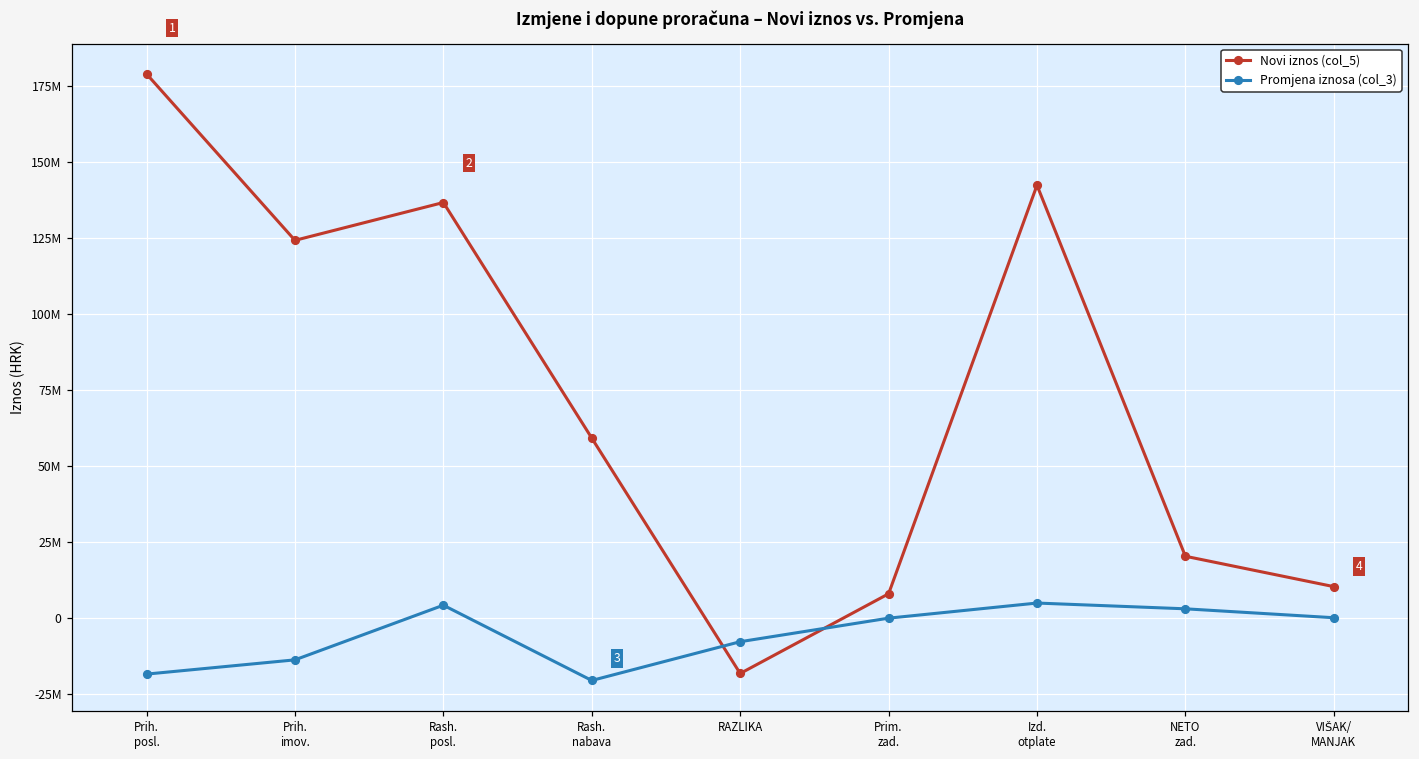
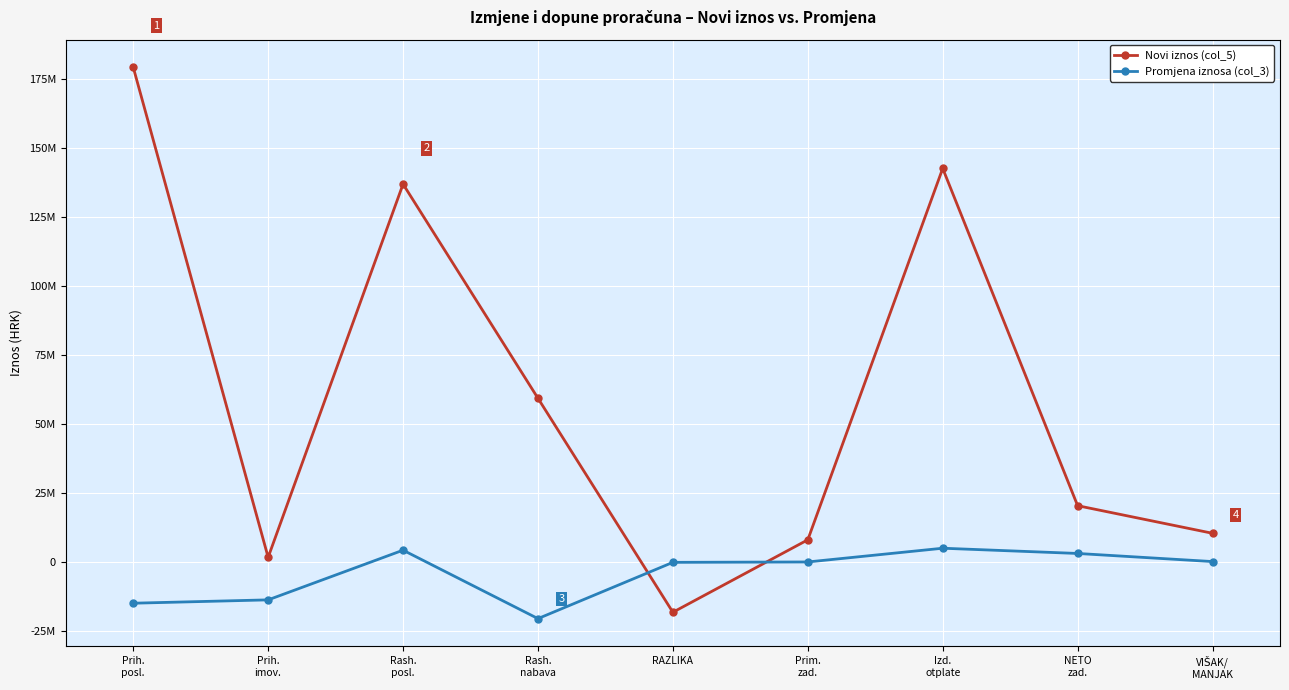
  {
    "Novi iznos (col_5)": {
      "Prih. posl.": 179000000,
-     "Prih. imov.": 124000000,
+     "Prih. imov.": 2000000,
      "Rash. posl.": 137000000,
      "Rash. nabava": 59000000,
      "RAZLIKA": -18000000,
      "Prim. zad.": 8000000,
      "Izd. otplate": 142000000,
      "NETO zad.": 20000000
    },
    "Promjena iznosa (col_3)": {
-     "Prih. posl.": -18000000,
+     "Prih. posl.": -15000000,
      "Prih. imov.": -14000000,
      "Rash. posl.": 4000000,
-     "RAZLIKA": -8000000,
+     "RAZLIKA": 0,
      "Prim. zad.": 0,
      "Izd. otplate": 5000000,
      "NETO zad.": 3000000,
      "VIŠAK/ MANJAK": 0
    }
  }
